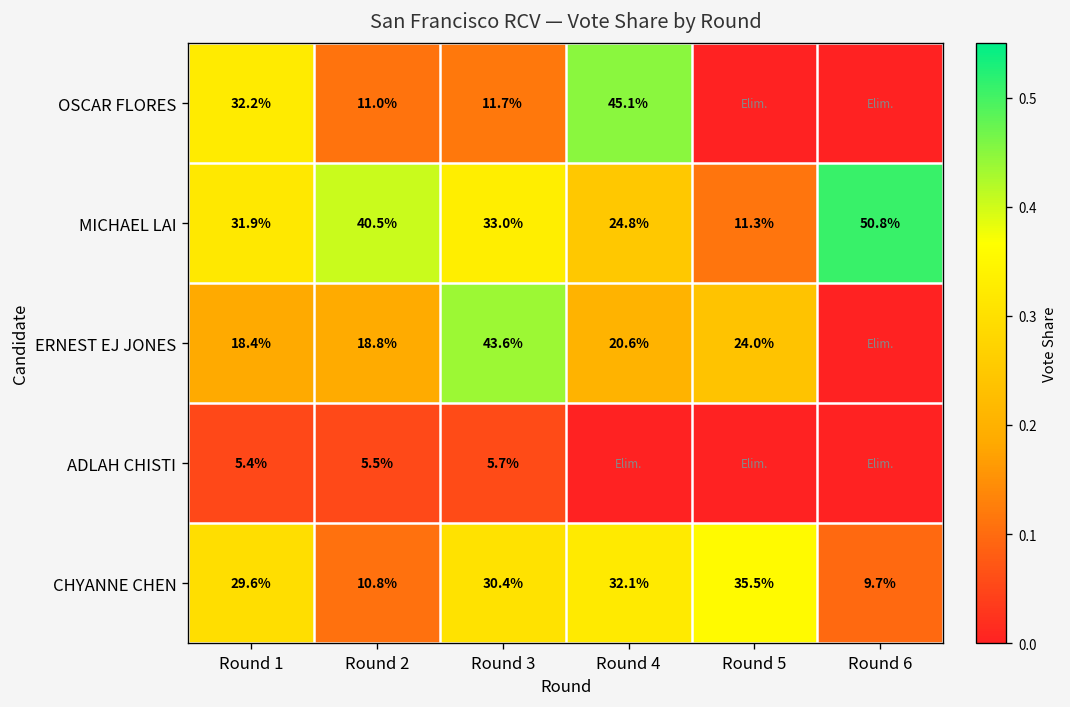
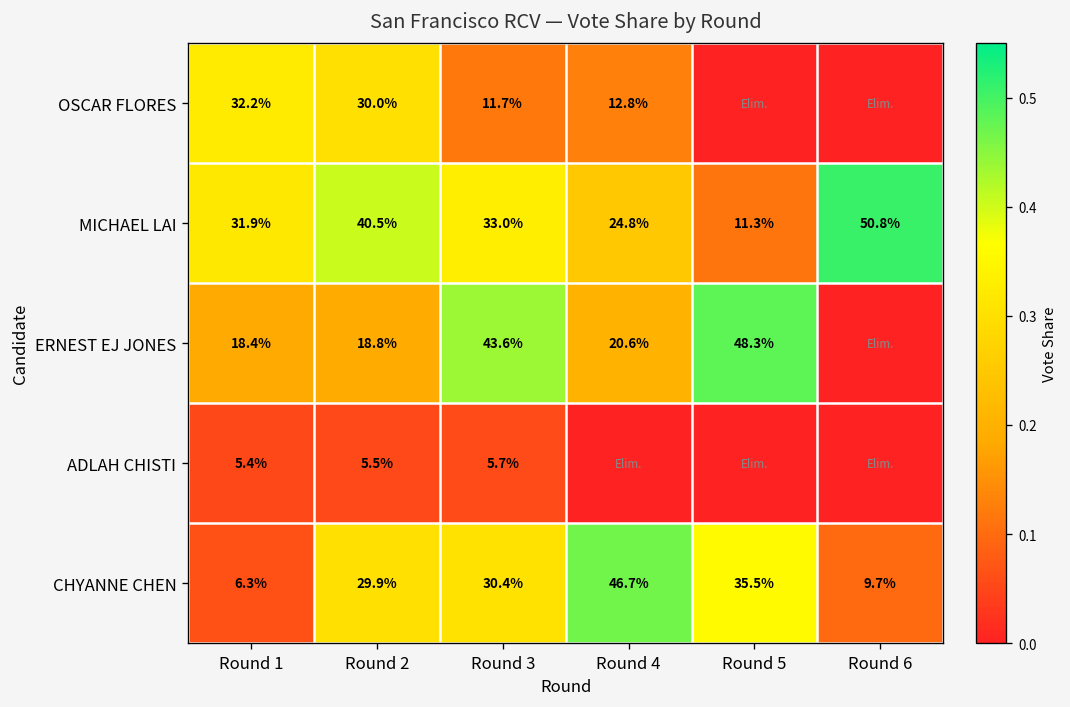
  {
    "OSCAR FLORES": {
      "Round 1": "32.2%",
-     "Round 2": "11.0%",
+     "Round 2": "30.0%",
      "Round 3": "11.7%",
-     "Round 4": "45.1%"
+     "Round 4": "12.8%"
    },
    "MICHAEL LAI": {
      "Round 1": "31.9%",
      "Round 2": "40.5%",
      "Round 3": "33.0%",
      "Round 4": "24.8%",
      "Round 5": "11.3%",
      "Round 6": "50.8%"
    },
    "ERNEST EJ JONES": {
      "Round 1": "18.4%",
      "Round 2": "18.8%",
      "Round 3": "43.6%",
      "Round 4": "20.6%",
-     "Round 5": "24.0%"
+     "Round 5": "48.3%"
    },
    "ADLAH CHISTI": {
      "Round 1": "5.4%",
      "Round 2": "5.5%",
      "Round 3": "5.7%"
    },
    "CHYANNE CHEN": {
-     "Round 1": "29.6%",
-     "Round 2": "10.8%",
+     "Round 1": "6.3%",
+     "Round 2": "29.9%",
      "Round 3": "30.4%",
-     "Round 4": "32.1%",
+     "Round 4": "46.7%",
      "Round 5": "35.5%",
      "Round 6": "9.7%"
    }
  }
